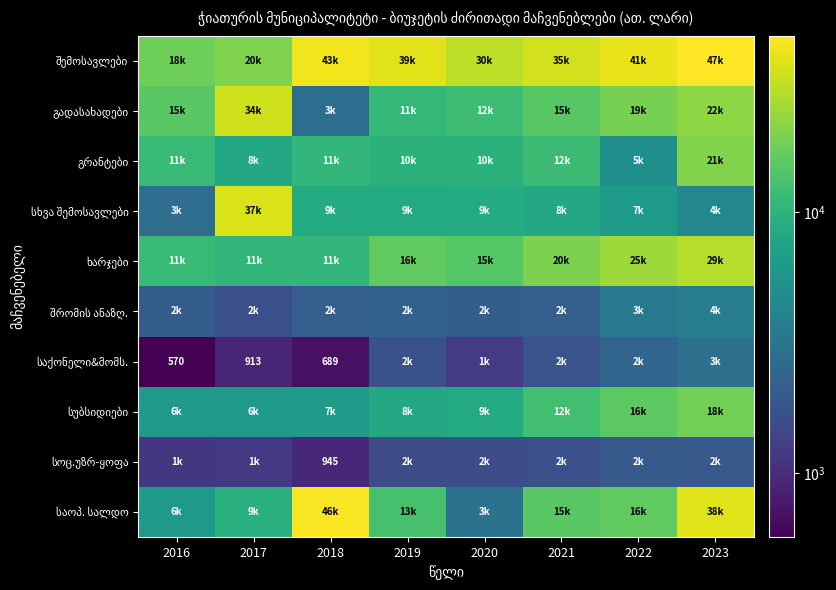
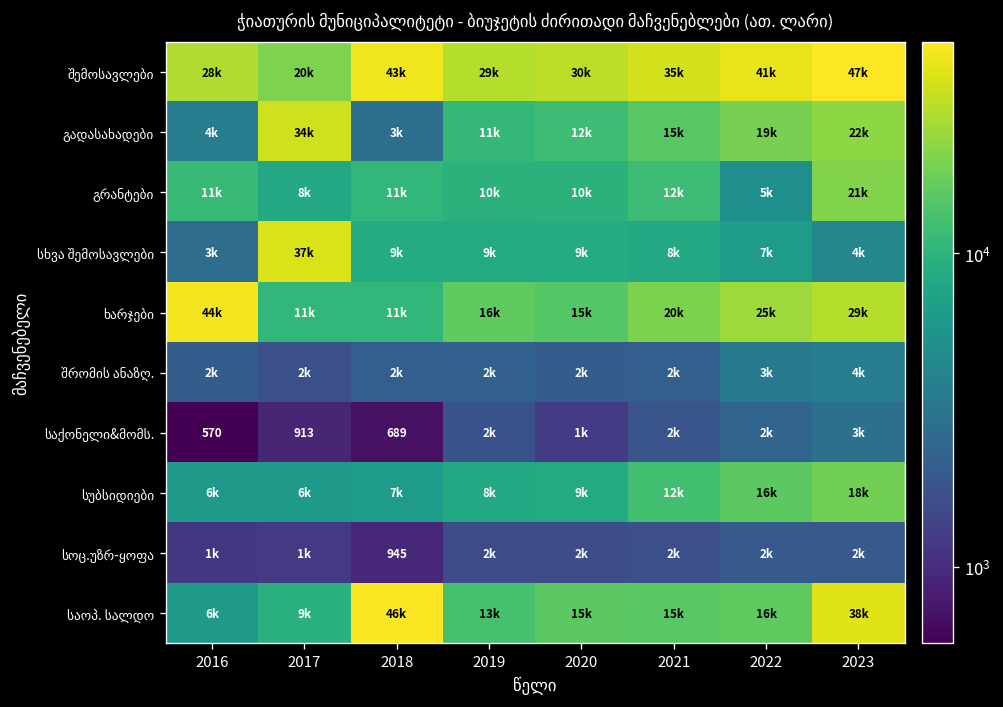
  {
    "შემოსავლები": {
-     "2016": "18k",
+     "2016": "28k",
      "2017": "20k",
      "2018": "43k",
-     "2019": "39k",
+     "2019": "29k",
      "2020": "30k",
      "2021": "35k",
      "2022": "41k",
      "2023": "47k"
    },
    "გადასახადები": {
-     "2016": "15k",
+     "2016": "4k",
      "2017": "34k",
      "2018": "3k",
      "2019": "11k",
      "2020": "12k",
      "2021": "15k",
      "2022": "19k",
      "2023": "22k"
    },
    "გრანტები": {
      "2016": "11k",
      "2017": "8k",
      "2018": "11k",
      "2019": "10k",
      "2020": "10k",
      "2021": "12k",
      "2022": "5k",
      "2023": "21k"
    },
    "სხვა შემოსავლები": {
      "2016": "3k",
      "2017": "37k",
      "2018": "9k",
      "2019": "9k",
      "2020": "9k",
      "2021": "8k",
      "2022": "7k",
      "2023": "4k"
    },
    "ხარჯები": {
-     "2016": "11k",
+     "2016": "44k",
      "2017": "11k",
      "2018": "11k",
      "2019": "16k",
      "2020": "15k",
      "2021": "20k",
      "2022": "25k",
      "2023": "29k"
    },
    "შრომის ანაზღ.": {
      "2016": "2k",
      "2017": "2k",
      "2018": "2k",
      "2019": "2k",
      "2020": "2k",
      "2021": "2k",
      "2022": "3k",
      "2023": "4k"
    },
    "საქონელი&მომს.": {
      "2016": "570",
      "2017": "913",
      "2018": "689",
      "2019": "2k",
      "2020": "1k",
      "2021": "2k",
      "2022": "2k",
      "2023": "3k"
    },
    "სუბსიდიები": {
      "2016": "6k",
      "2017": "6k",
      "2018": "7k",
      "2019": "8k",
      "2020": "9k",
      "2021": "12k",
      "2022": "16k",
      "2023": "18k"
    },
    "სოც.უზრ-ყოფა": {
      "2016": "1k",
      "2017": "1k",
      "2018": "945",
      "2019": "2k",
      "2020": "2k",
      "2021": "2k",
      "2022": "2k",
      "2023": "2k"
    },
    "საოპ. სალდო": {
      "2016": "6k",
      "2017": "9k",
      "2018": "46k",
      "2019": "13k",
-     "2020": "3k",
+     "2020": "15k",
      "2021": "15k",
      "2022": "16k",
      "2023": "38k"
    }
  }
